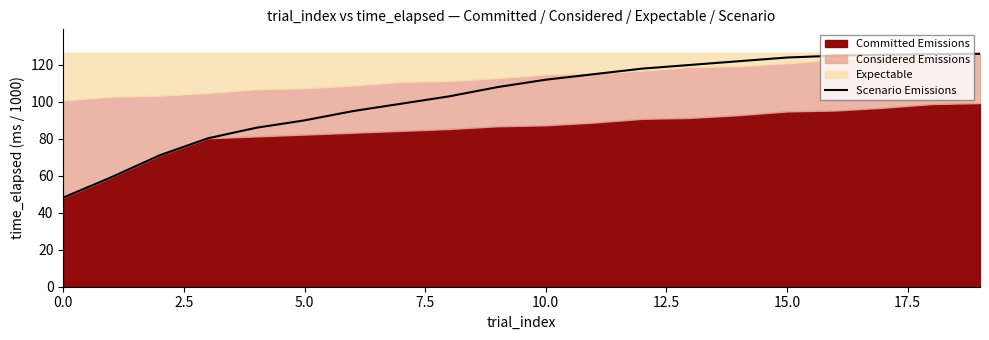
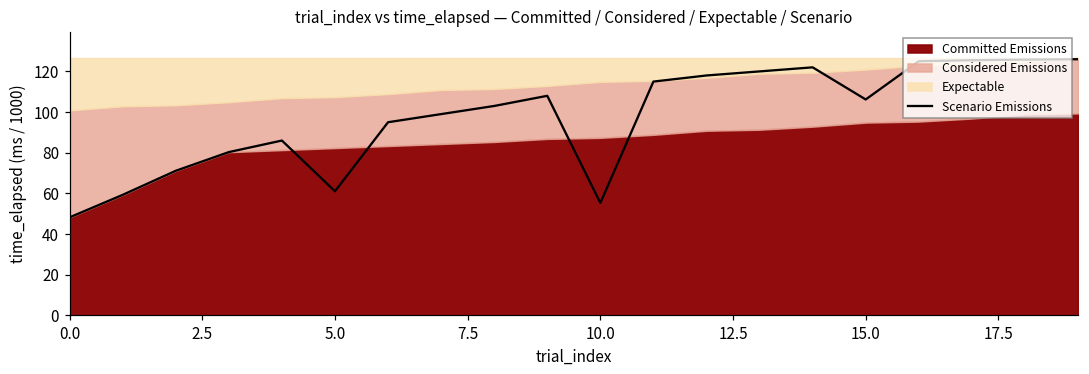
  {
    "Scenario Emissions": {
-     "5.0": 90,
-     "10.0": 112,
-     "15.0": 124
+     "5.0": 61,
+     "10.0": 55,
+     "15.0": 106
    },
    "Committed Emissions": {
      "5.0": 82,
      "10.0": 87,
      "15.0": 95
    },
    "Considered Emissions": {
      "0.0": 53,
      "5.0": 25,
      "10.0": 28,
      "15.0": 26
    },
    "Expectable": {
      "0.0": 26,
      "5.0": 19,
      "10.0": 12,
      "15.0": 6
    }
  }
